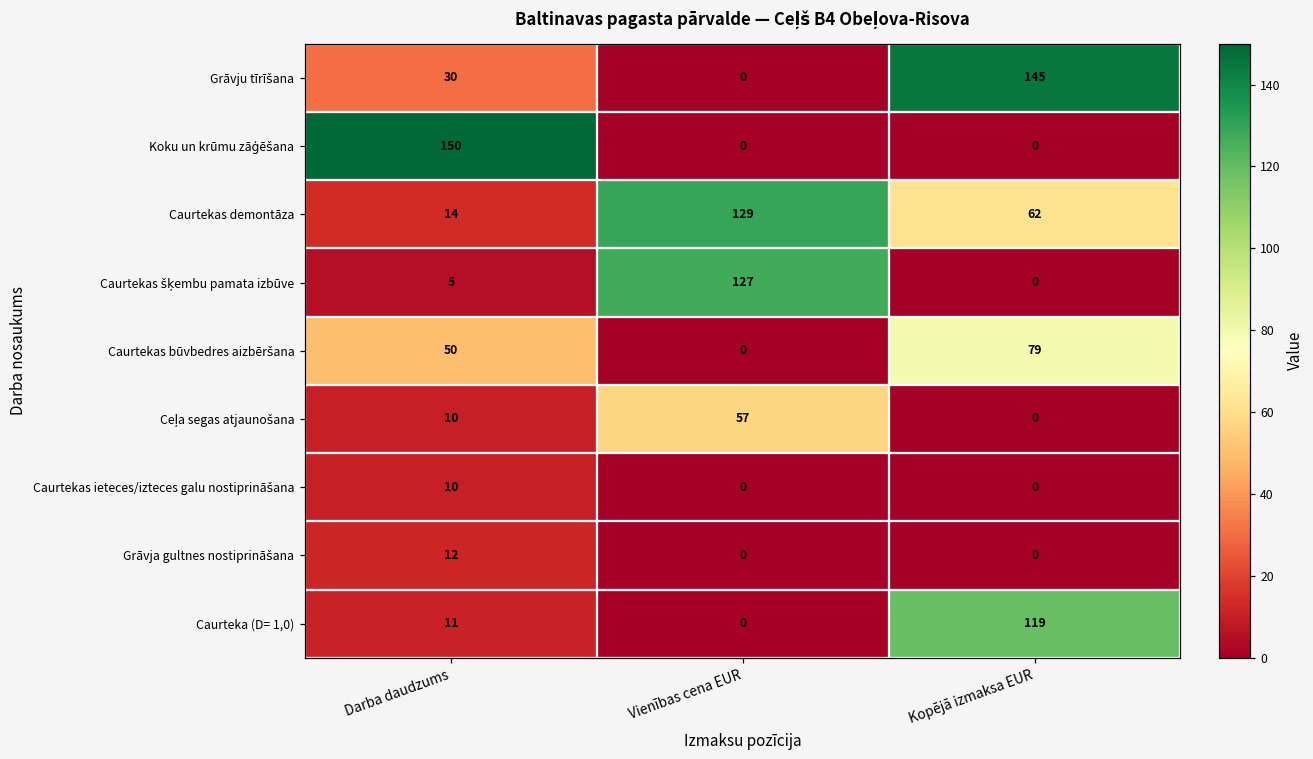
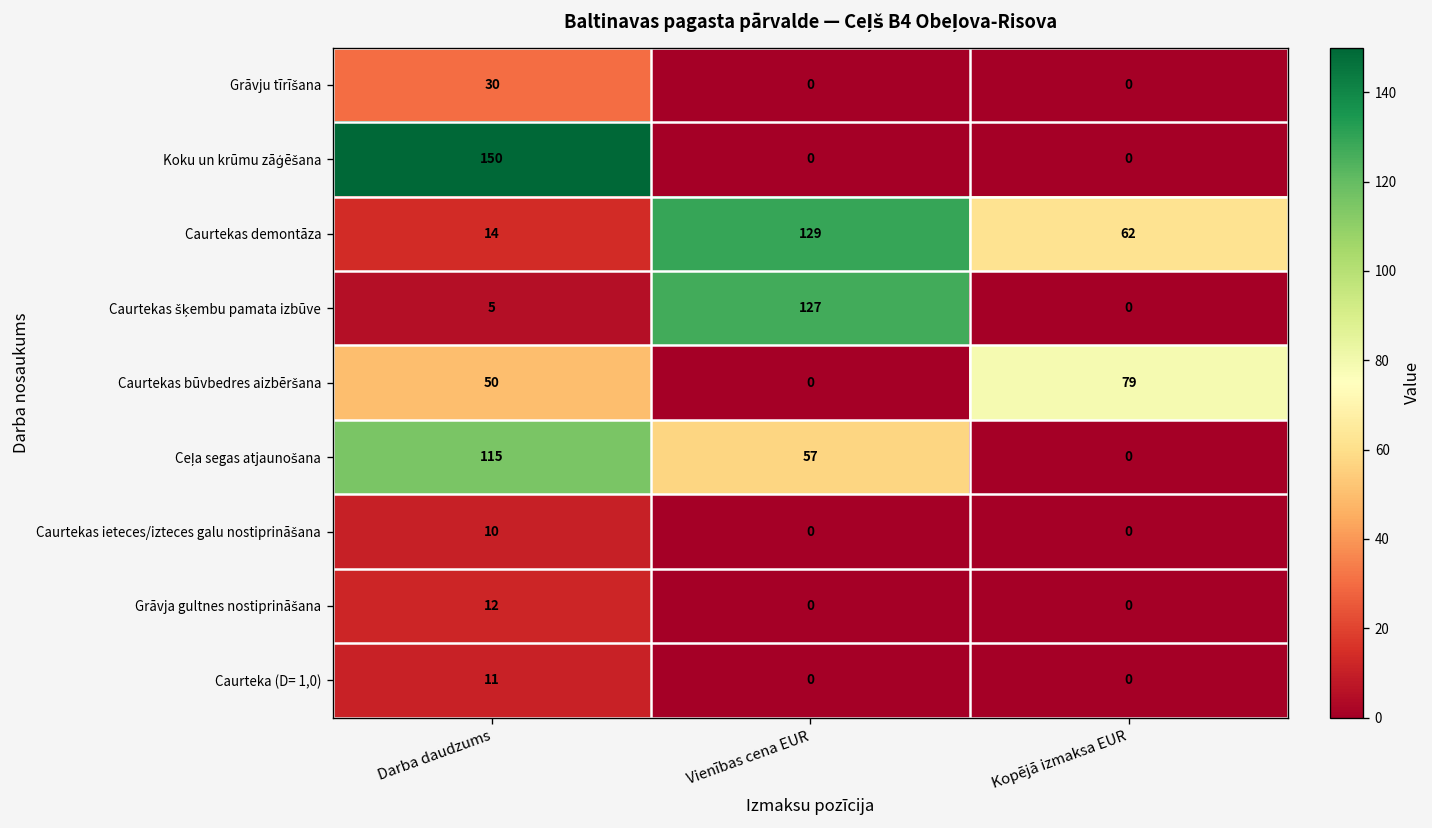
  {
    "Grāvju tīrīšana": {
      "Darba daudzums": 30,
      "Vienības cena EUR": 0,
-     "Kopējā izmaksa EUR": 145
+     "Kopējā izmaksa EUR": 0
    },
    "Koku un krūmu zāģēšana": {
      "Darba daudzums": 150,
      "Vienības cena EUR": 0,
      "Kopējā izmaksa EUR": 0
    },
    "Caurtekas demontāza": {
      "Darba daudzums": 14,
      "Vienības cena EUR": 129,
      "Kopējā izmaksa EUR": 62
    },
    "Caurtekas šķembu pamata izbūve": {
      "Darba daudzums": 5,
      "Vienības cena EUR": 127,
      "Kopējā izmaksa EUR": 0
    },
    "Caurtekas būvbedres aizbēršana": {
      "Darba daudzums": 50,
      "Vienības cena EUR": 0,
      "Kopējā izmaksa EUR": 79
    },
    "Ceļa segas atjaunošana": {
-     "Darba daudzums": 10,
+     "Darba daudzums": 115,
      "Vienības cena EUR": 57,
      "Kopējā izmaksa EUR": 0
    },
    "Caurtekas ieteces/izteces galu nostiprināšana": {
      "Darba daudzums": 10,
      "Vienības cena EUR": 0,
      "Kopējā izmaksa EUR": 0
    },
    "Grāvja gultnes nostiprināšana": {
      "Darba daudzums": 12,
      "Vienības cena EUR": 0,
      "Kopējā izmaksa EUR": 0
    },
    "Caurteka (D= 1,0)": {
      "Darba daudzums": 11,
      "Vienības cena EUR": 0,
-     "Kopējā izmaksa EUR": 119
+     "Kopējā izmaksa EUR": 0
    }
  }
